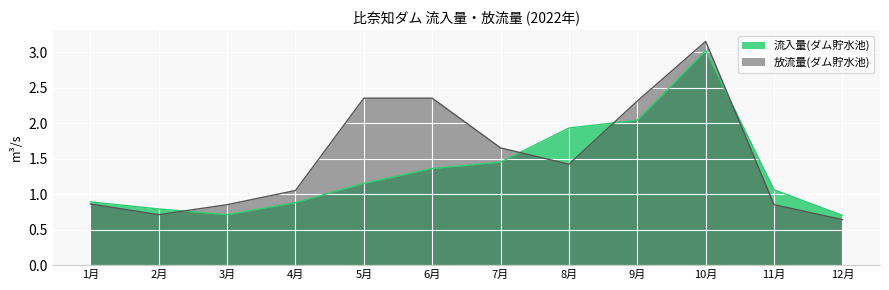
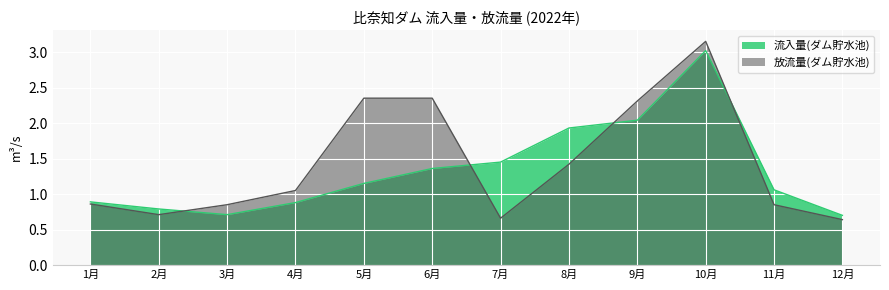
  {
    "流入量(ダム貯水池)": {
      "2月": 0.8,
      "3月": 0.7,
      "4月": 0.9,
      "5月": 1.2,
      "6月": 1.4,
      "7月": 1.5,
      "8月": 1.9,
      "9月": 2.0,
      "10月": 3.0,
      "11月": 1.1,
      "12月": 0.7
    },
    "放流量(ダム貯水池)": {
      "2月": 0.7,
      "3月": 0.9,
      "4月": 1.1,
      "5月": 2.4,
      "6月": 2.4,
-     "7月": 1.7,
+     "7月": 0.7,
      "8月": 1.4,
      "9月": 2.3,
      "10月": 3.2,
      "11月": 0.9,
      "12月": 0.6
    }
  }
